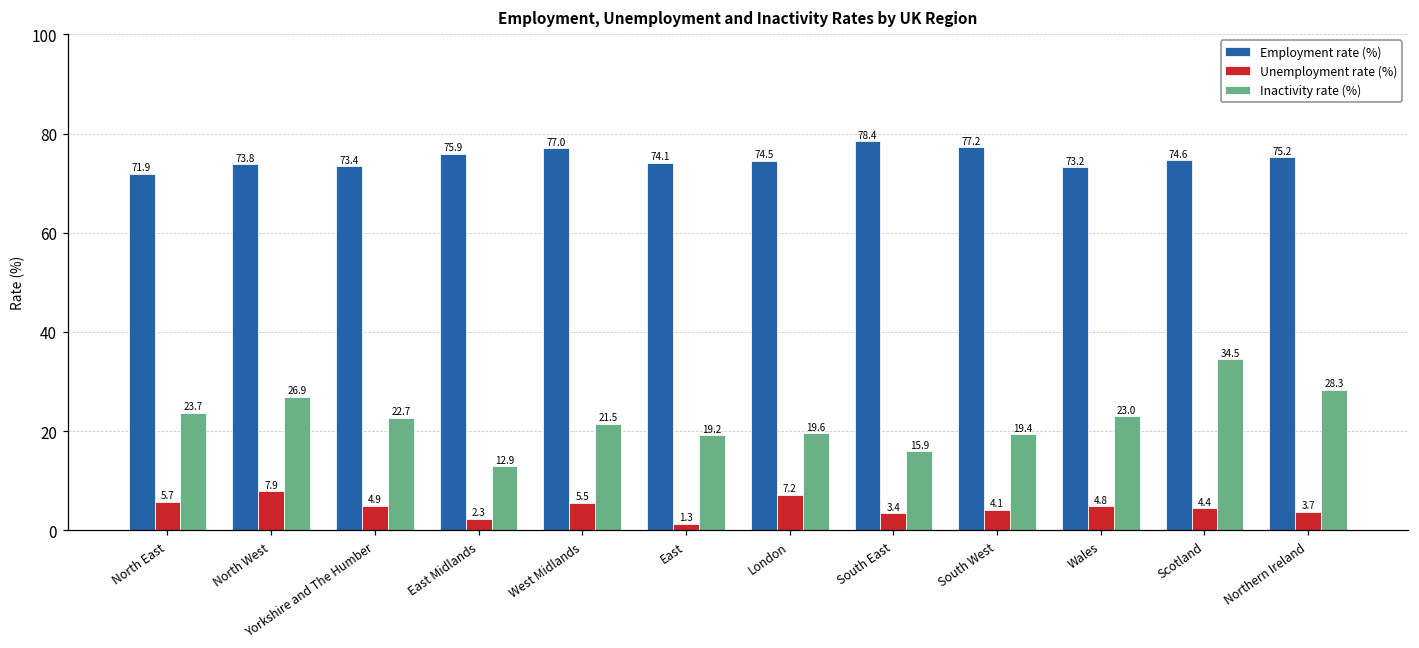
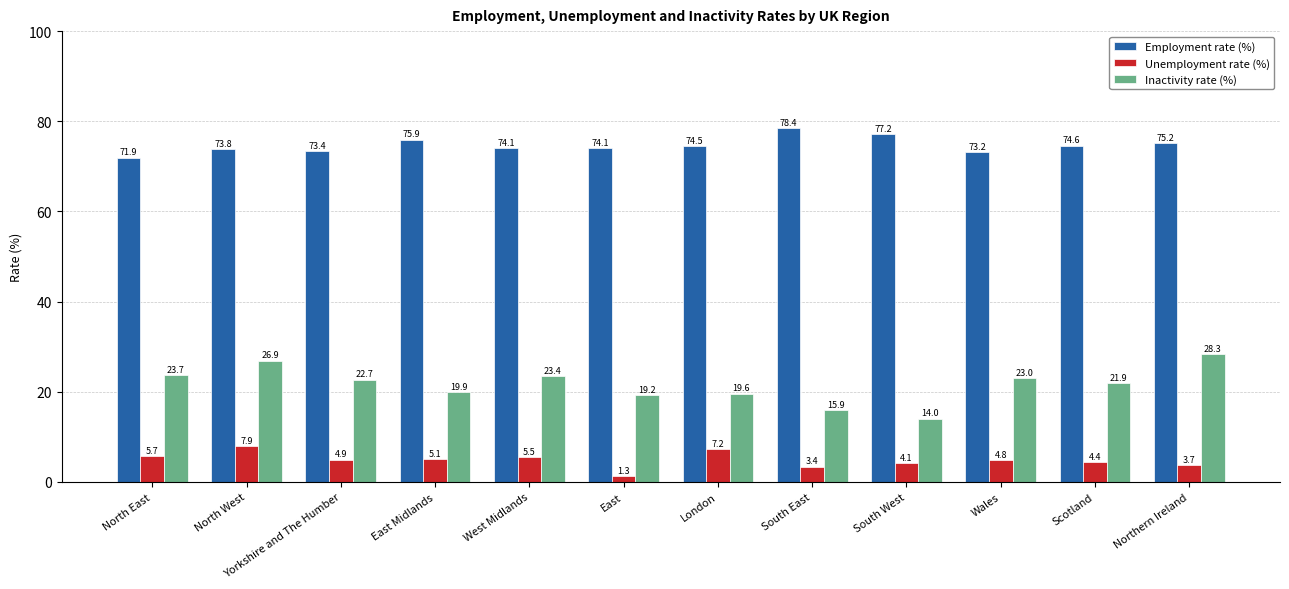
  {
    "Employment rate (%)": {
      "North East": 71.9,
      "North West": 73.8,
      "Yorkshire and The Humber": 73.4,
      "East Midlands": 75.9,
-     "West Midlands": 77.0,
+     "West Midlands": 74.1,
      "East": 74.1,
      "London": 74.5,
      "South East": 78.4,
      "South West": 77.2,
      "Wales": 73.2,
      "Scotland": 74.6,
      "Northern Ireland": 75.2
    },
    "Unemployment rate (%)": {
      "North East": 5.7,
      "North West": 7.9,
      "Yorkshire and The Humber": 4.9,
-     "East Midlands": 2.3,
+     "East Midlands": 5.1,
      "West Midlands": 5.5,
      "East": 1.3,
      "London": 7.2,
      "South East": 3.4,
      "South West": 4.1,
      "Wales": 4.8,
      "Scotland": 4.4,
      "Northern Ireland": 3.7
    },
    "Inactivity rate (%)": {
      "North East": 23.7,
      "North West": 26.9,
      "Yorkshire and The Humber": 22.7,
-     "East Midlands": 12.9,
-     "West Midlands": 21.5,
+     "East Midlands": 19.9,
+     "West Midlands": 23.4,
      "East": 19.2,
      "London": 19.6,
      "South East": 15.9,
-     "South West": 19.4,
+     "South West": 14.0,
      "Wales": 23.0,
-     "Scotland": 34.5,
+     "Scotland": 21.9,
      "Northern Ireland": 28.3
    }
  }
